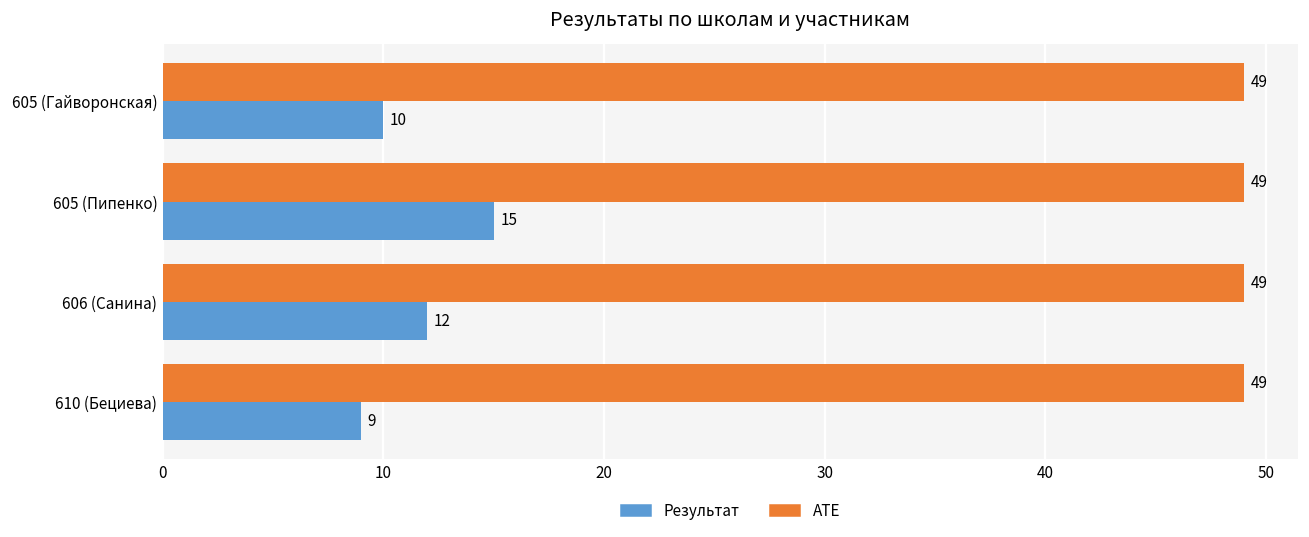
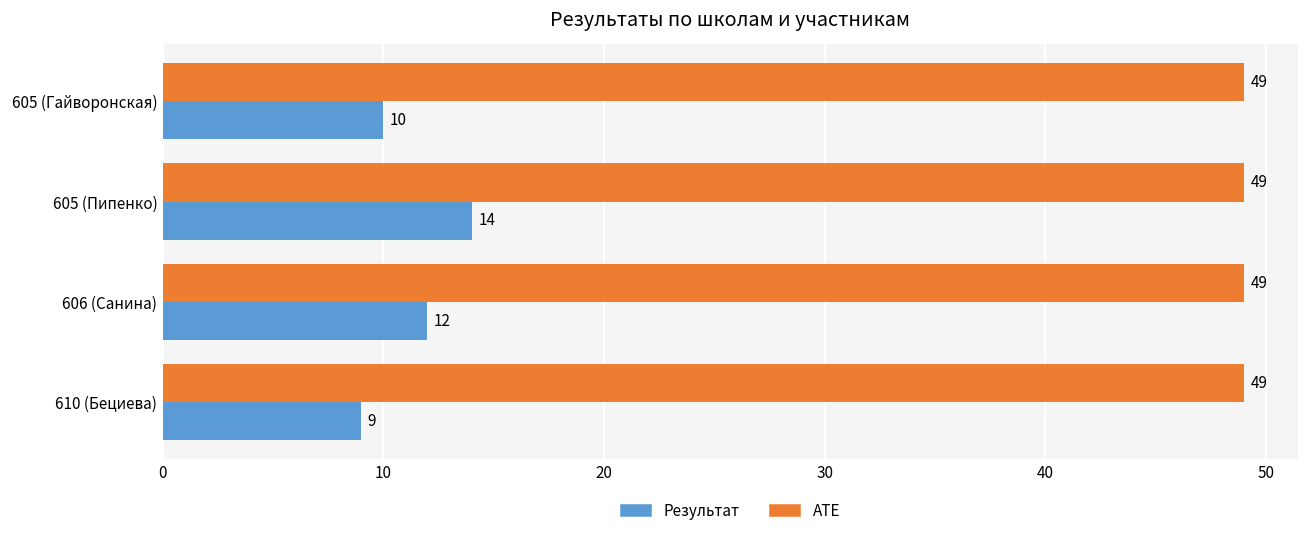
  {
    "Результат": {
      "605 (Гайворонская)": 10,
-     "605 (Пипенко)": 15,
+     "605 (Пипенко)": 14,
      "606 (Санина)": 12,
      "610 (Бециева)": 9
    },
    "АТЕ": {
      "605 (Гайворонская)": 49,
      "605 (Пипенко)": 49,
      "606 (Санина)": 49,
      "610 (Бециева)": 49
    }
  }
